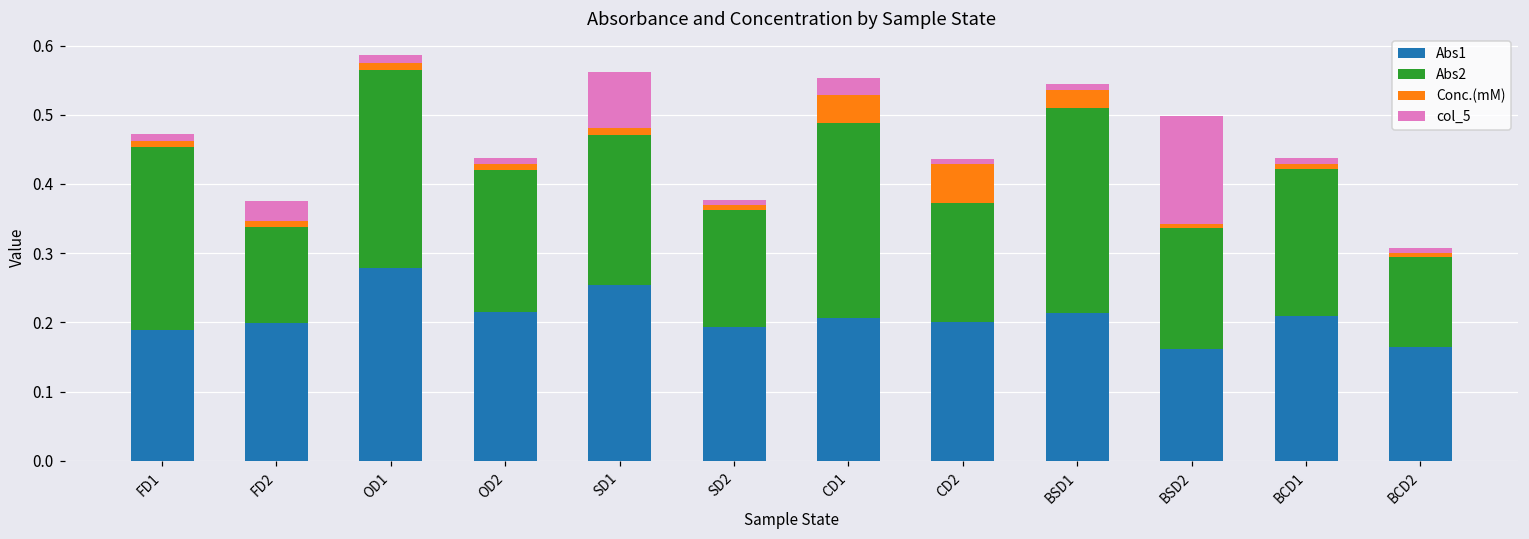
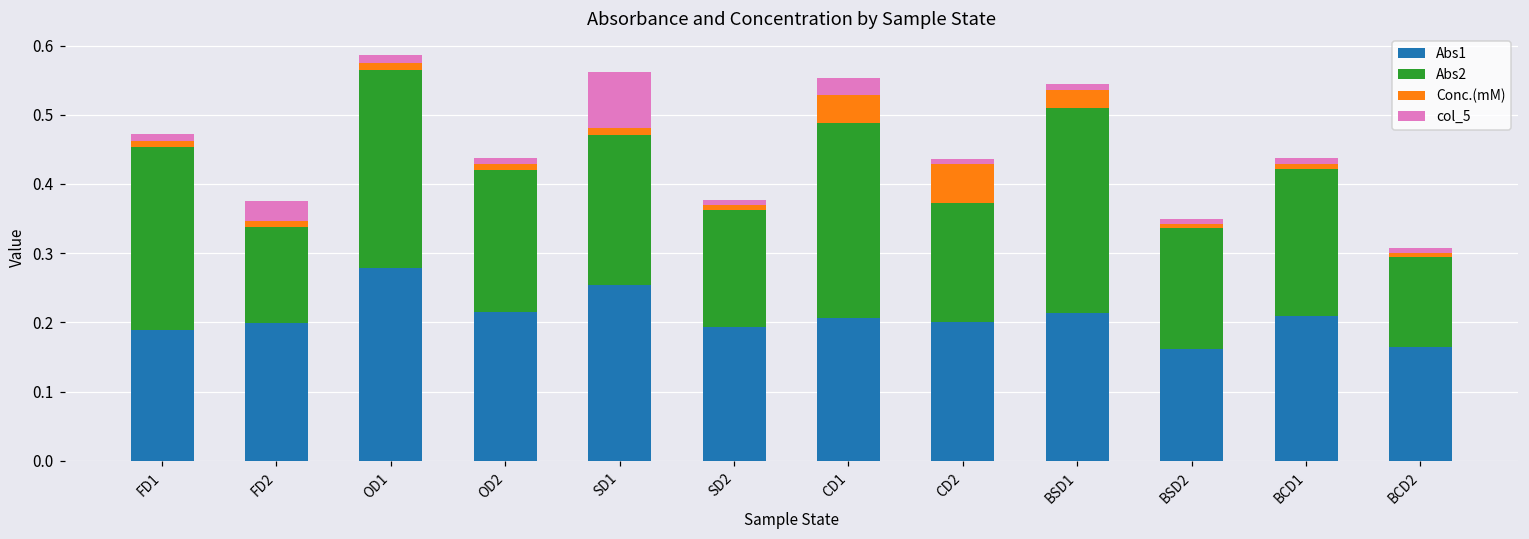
  {
    "Abs1": {
      "FD1": 0.19,
      "FD2": 0.20,
      "OD1": 0.28,
      "OD2": 0.22,
      "SD1": 0.25,
      "SD2": 0.19,
      "CD1": 0.21,
      "CD2": 0.20,
      "BSD1": 0.21,
      "BSD2": 0.16,
      "BCD1": 0.21,
      "BCD2": 0.16
    },
    "Abs2": {
      "FD1": 0.26,
      "FD2": 0.14,
      "OD1": 0.29,
      "OD2": 0.21,
      "SD1": 0.22,
      "SD2": 0.17,
      "CD1": 0.28,
      "CD2": 0.17,
      "BSD1": 0.30,
      "BSD2": 0.17,
      "BCD1": 0.21,
      "BCD2": 0.13
    },
    "Conc.(mM)": {
      "FD1": 0.01,
      "FD2": 0.01,
      "OD1": 0.01,
      "OD2": 0.01,
      "SD1": 0.01,
      "SD2": 0.01,
      "CD1": 0.04,
      "CD2": 0.06,
      "BSD1": 0.03,
      "BSD2": 0.01,
      "BCD1": 0.01,
      "BCD2": 0.01
    },
    "col_5": {
      "FD1": 0.01,
      "FD2": 0.03,
      "OD1": 0.01,
      "OD2": 0.01,
      "SD1": 0.08,
      "SD2": 0.01,
      "CD1": 0.02,
      "CD2": 0.01,
      "BSD1": 0.01,
-     "BSD2": 0.16,
+     "BSD2": 0.01,
      "BCD1": 0.01,
      "BCD2": 0.01
    }
  }
